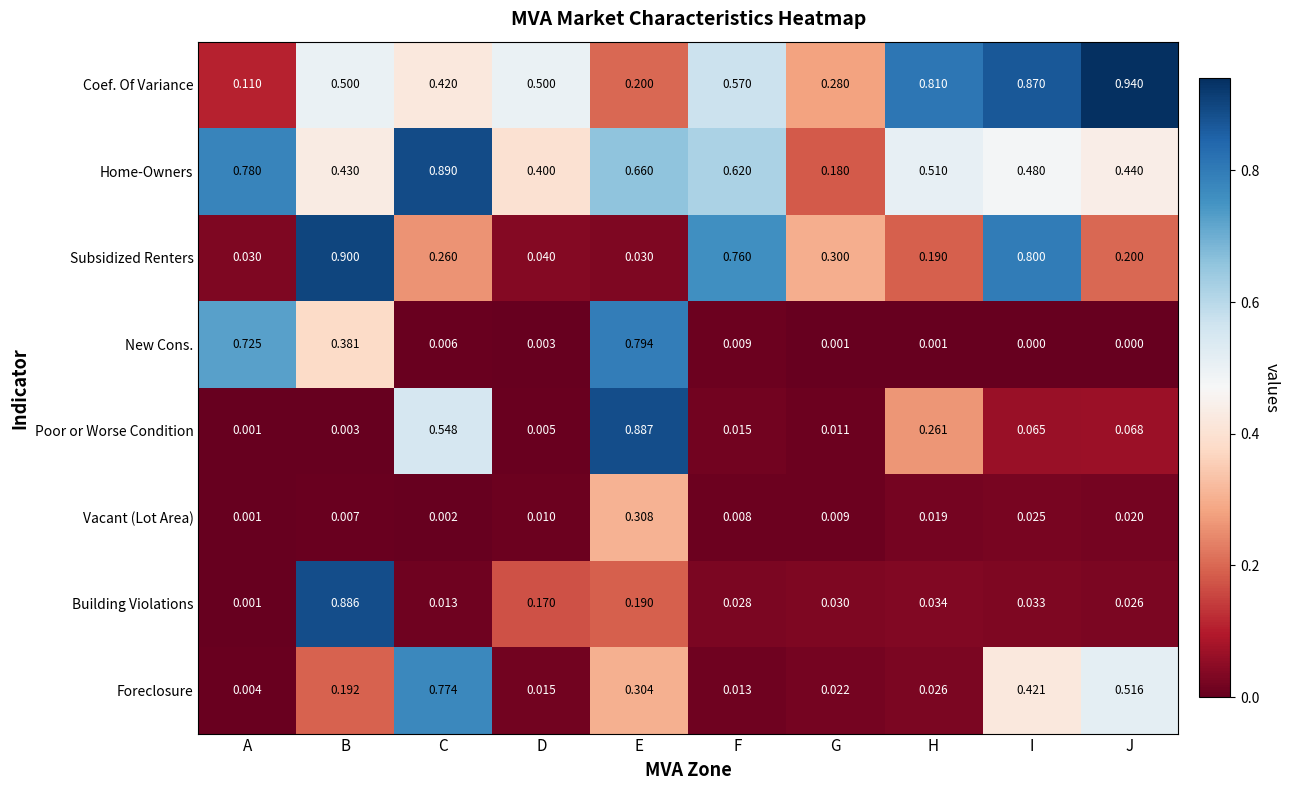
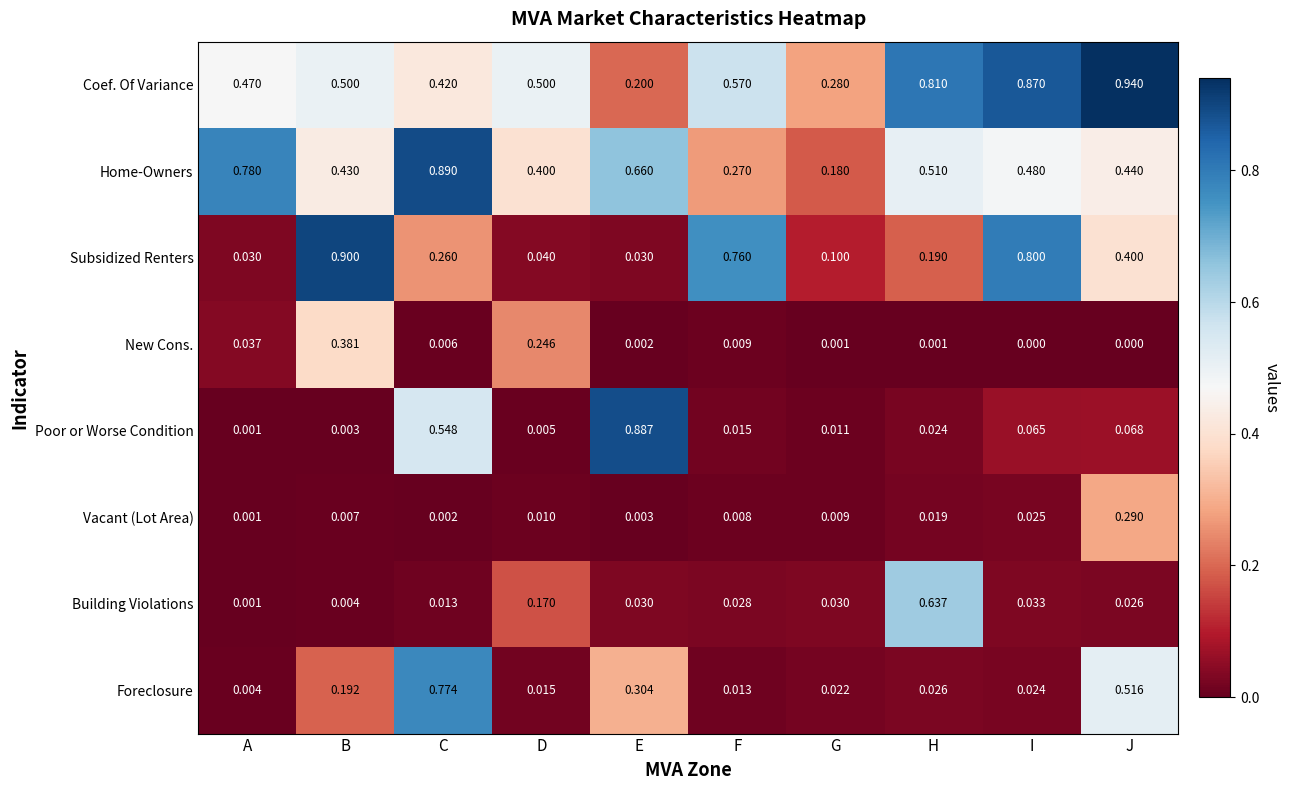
  {
    "Coef. Of Variance": {
-     "A": 0.110,
+     "A": 0.470,
      "B": 0.500,
      "C": 0.420,
      "D": 0.500,
      "E": 0.200,
      "F": 0.570,
      "G": 0.280,
      "H": 0.810,
      "I": 0.870,
      "J": 0.940
    },
    "Home-Owners": {
      "A": 0.780,
      "B": 0.430,
      "C": 0.890,
      "D": 0.400,
      "E": 0.660,
-     "F": 0.620,
+     "F": 0.270,
      "G": 0.180,
      "H": 0.510,
      "I": 0.480,
      "J": 0.440
    },
    "Subsidized Renters": {
      "A": 0.030,
      "B": 0.900,
      "C": 0.260,
      "D": 0.040,
      "E": 0.030,
      "F": 0.760,
-     "G": 0.300,
+     "G": 0.100,
      "H": 0.190,
      "I": 0.800,
-     "J": 0.200
+     "J": 0.400
    },
    "New Cons.": {
-     "A": 0.725,
+     "A": 0.037,
      "B": 0.381,
      "C": 0.006,
-     "D": 0.003,
-     "E": 0.794,
+     "D": 0.246,
+     "E": 0.002,
      "F": 0.009,
      "G": 0.001,
      "H": 0.001,
      "I": 0.000,
      "J": 0.000
    },
    "Poor or Worse Condition": {
      "A": 0.001,
      "B": 0.003,
      "C": 0.548,
      "D": 0.005,
      "E": 0.887,
      "F": 0.015,
      "G": 0.011,
-     "H": 0.261,
+     "H": 0.024,
      "I": 0.065,
      "J": 0.068
    },
    "Vacant (Lot Area)": {
      "A": 0.001,
      "B": 0.007,
      "C": 0.002,
      "D": 0.010,
-     "E": 0.308,
+     "E": 0.003,
      "F": 0.008,
      "G": 0.009,
      "H": 0.019,
      "I": 0.025,
-     "J": 0.020
+     "J": 0.290
    },
    "Building Violations": {
      "A": 0.001,
-     "B": 0.886,
+     "B": 0.004,
      "C": 0.013,
      "D": 0.170,
-     "E": 0.190,
+     "E": 0.030,
      "F": 0.028,
      "G": 0.030,
-     "H": 0.034,
+     "H": 0.637,
      "I": 0.033,
      "J": 0.026
    },
    "Foreclosure": {
      "A": 0.004,
      "B": 0.192,
      "C": 0.774,
      "D": 0.015,
      "E": 0.304,
      "F": 0.013,
      "G": 0.022,
      "H": 0.026,
-     "I": 0.421,
+     "I": 0.024,
      "J": 0.516
    }
  }
